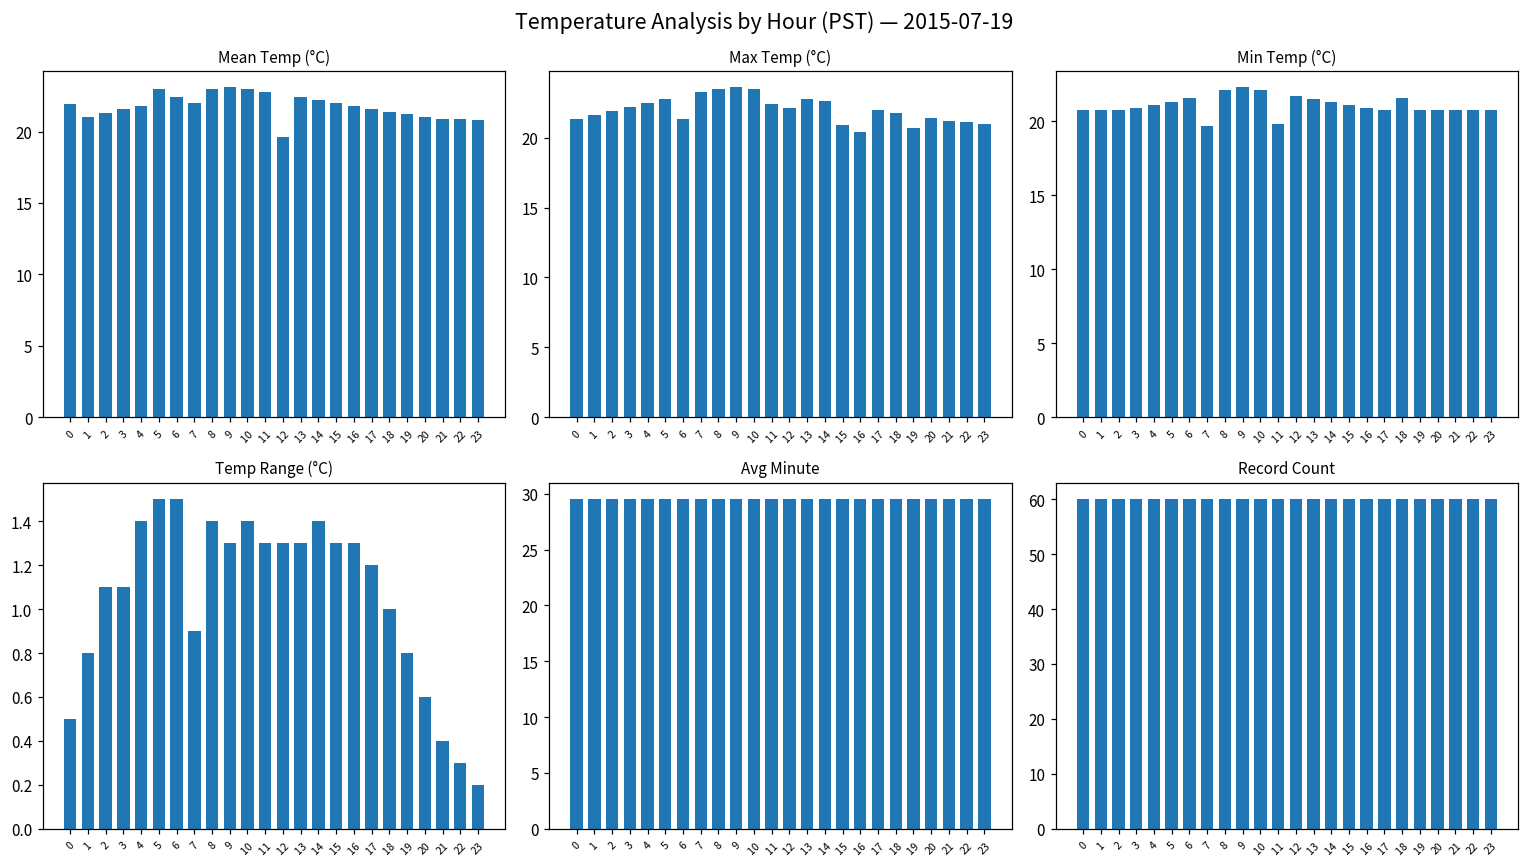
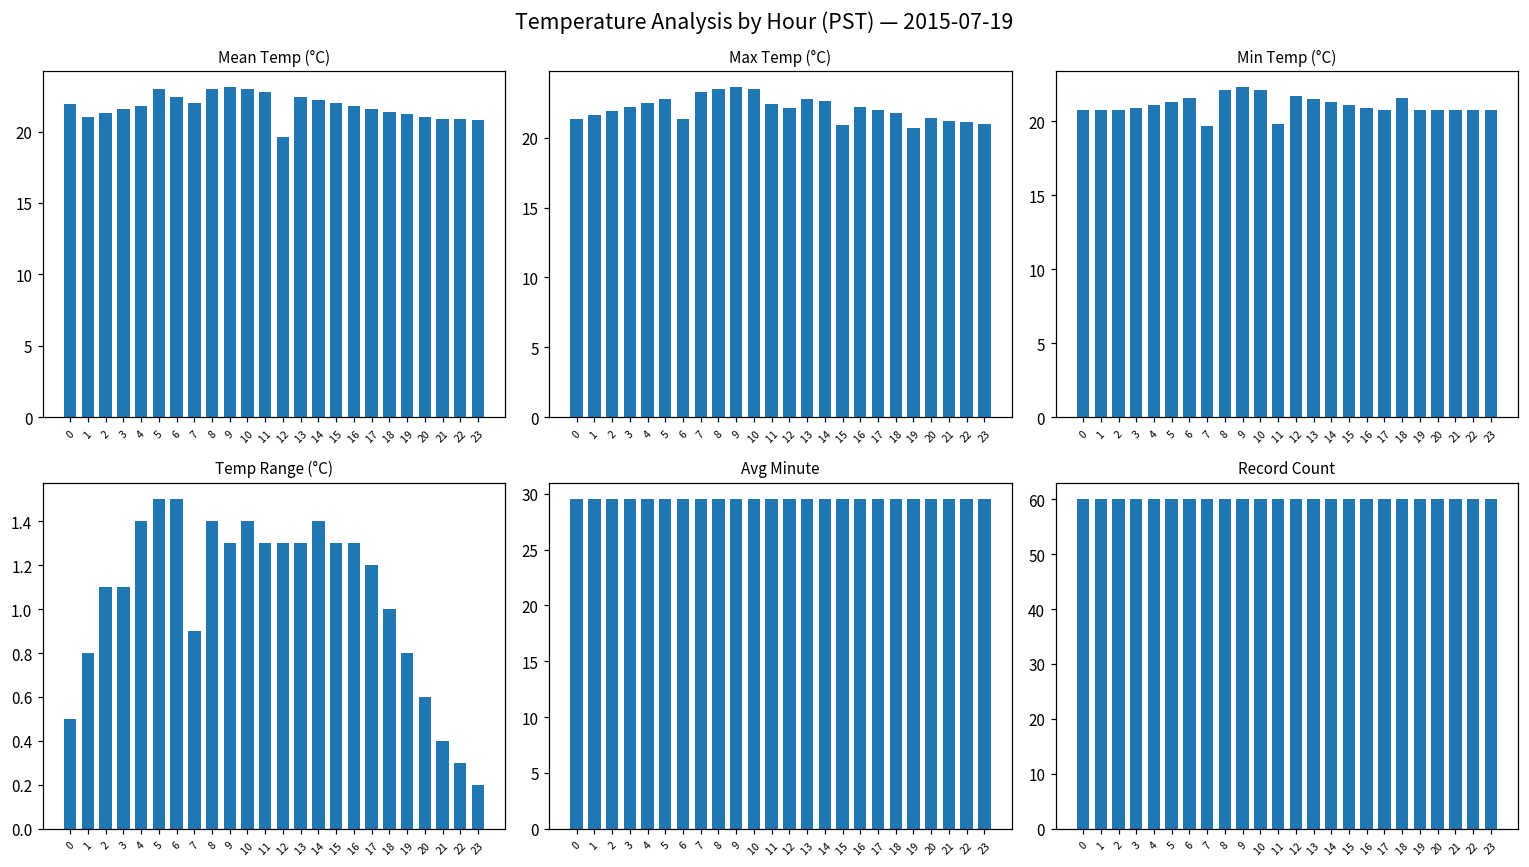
  {
    "Mean Temp (°C)": {
      "0": 21.9,
      "1": 21.1,
      "2": 21.3,
      "3": 21.6,
      "4": 21.8,
      "5": 23.0,
      "6": 22.4,
      "7": 22.0,
      "8": 23.0,
      "9": 23.1,
      "10": 23.0,
      "11": 22.8,
      "12": 19.6,
      "13": 22.4,
      "14": 22.2,
      "15": 22.0,
      "16": 21.8,
      "17": 21.6,
      "18": 21.4,
      "19": 21.2,
      "20": 21.0,
      "21": 20.9,
      "22": 20.9,
      "23": 20.8
    },
    "Max Temp (°C)": {
      "0": 21.3,
      "1": 21.6,
      "2": 21.9,
      "3": 22.2,
      "4": 22.5,
      "5": 22.8,
      "6": 21.3,
      "7": 23.3,
      "8": 23.5,
      "9": 23.6,
      "10": 23.5,
      "11": 22.4,
      "12": 22.1,
      "13": 22.8,
      "14": 22.6,
      "15": 20.9,
-     "16": 20.4,
+     "16": 22.2,
      "17": 22.0,
      "18": 21.8,
      "19": 20.7,
      "20": 21.4,
      "21": 21.2,
      "22": 21.1,
      "23": 21.0
    },
    "Min Temp (°C)": {
      "0": 20.8,
      "1": 20.8,
      "2": 20.8,
      "3": 20.9,
      "4": 21.1,
      "5": 21.3,
      "6": 21.6,
      "7": 19.7,
      "8": 22.1,
      "9": 22.3,
      "10": 22.1,
      "11": 19.8,
      "12": 21.7,
      "13": 21.5,
      "14": 21.3,
      "15": 21.1,
      "16": 20.9,
      "17": 20.8,
      "18": 21.6,
      "19": 20.8,
      "20": 20.8,
      "21": 20.8,
      "22": 20.8,
      "23": 20.8
    },
    "Temp Range (°C)": {
      "0": 0.50,
      "1": 0.80,
      "2": 1.10,
      "3": 1.10,
      "4": 1.40,
      "5": 1.50,
      "6": 1.50,
      "7": 0.90,
      "8": 1.40,
      "9": 1.30,
      "10": 1.40,
      "11": 1.30,
      "12": 1.30,
      "13": 1.30,
      "14": 1.40,
      "15": 1.30,
      "16": 1.30,
      "17": 1.20,
      "18": 1.00,
      "19": 0.80,
      "20": 0.60,
      "21": 0.40,
      "22": 0.30,
      "23": 0.20
    },
    "Avg Minute": {
      "0": 29.5,
      "1": 29.5,
      "2": 29.5,
      "3": 29.5,
      "4": 29.5,
      "5": 29.5,
      "6": 29.5,
      "7": 29.5,
      "8": 29.5,
      "9": 29.5,
      "10": 29.5,
      "11": 29.5,
      "12": 29.5,
      "13": 29.5,
      "14": 29.5,
      "15": 29.5,
      "16": 29.5,
      "17": 29.5,
      "18": 29.5,
      "19": 29.5,
      "20": 29.5,
      "21": 29.5,
      "22": 29.5,
      "23": 29.5
    },
    "Record Count": {
      "0": 60,
      "1": 60,
      "2": 60,
      "3": 60,
      "4": 60,
      "5": 60,
      "6": 60,
      "7": 60,
      "8": 60,
      "9": 60,
      "10": 60,
      "11": 60,
      "12": 60,
      "13": 60,
      "14": 60,
      "15": 60,
      "16": 60,
      "17": 60,
      "18": 60,
      "19": 60,
      "20": 60,
      "21": 60,
      "22": 60,
      "23": 60
    }
  }
